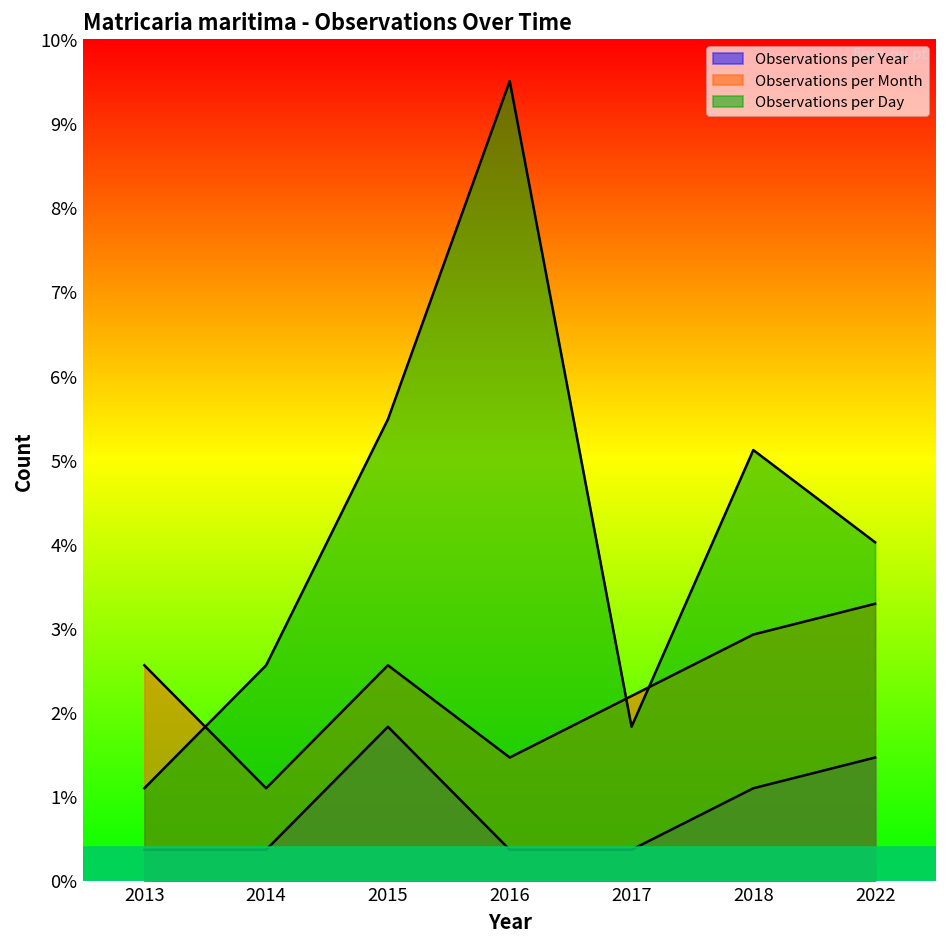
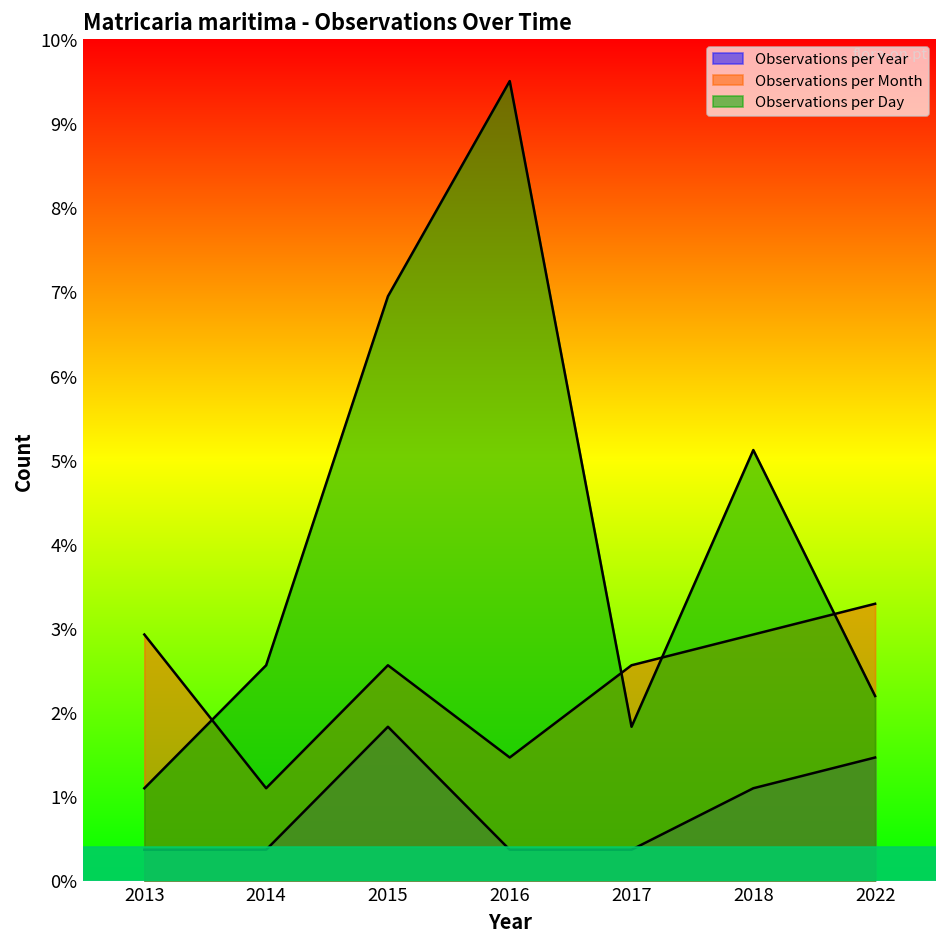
  {
    "Observations per Year": {
      "2015": "1.8%",
      "2018": "1.1%",
      "2022": "1.5%"
    },
    "Observations per Month": {
-     "2013": "2.6%",
+     "2013": "2.9%",
      "2014": "1.1%",
      "2015": "2.6%",
      "2016": "1.5%",
-     "2017": "2.2%",
+     "2017": "2.6%",
      "2018": "2.9%",
      "2022": "3.3%"
    },
    "Observations per Day": {
      "2013": "1.1%",
      "2014": "2.6%",
-     "2015": "5.5%",
+     "2015": "6.9%",
      "2016": "9.5%",
      "2017": "1.8%",
      "2018": "5.1%",
-     "2022": "4.0%"
+     "2022": "2.2%"
    }
  }
